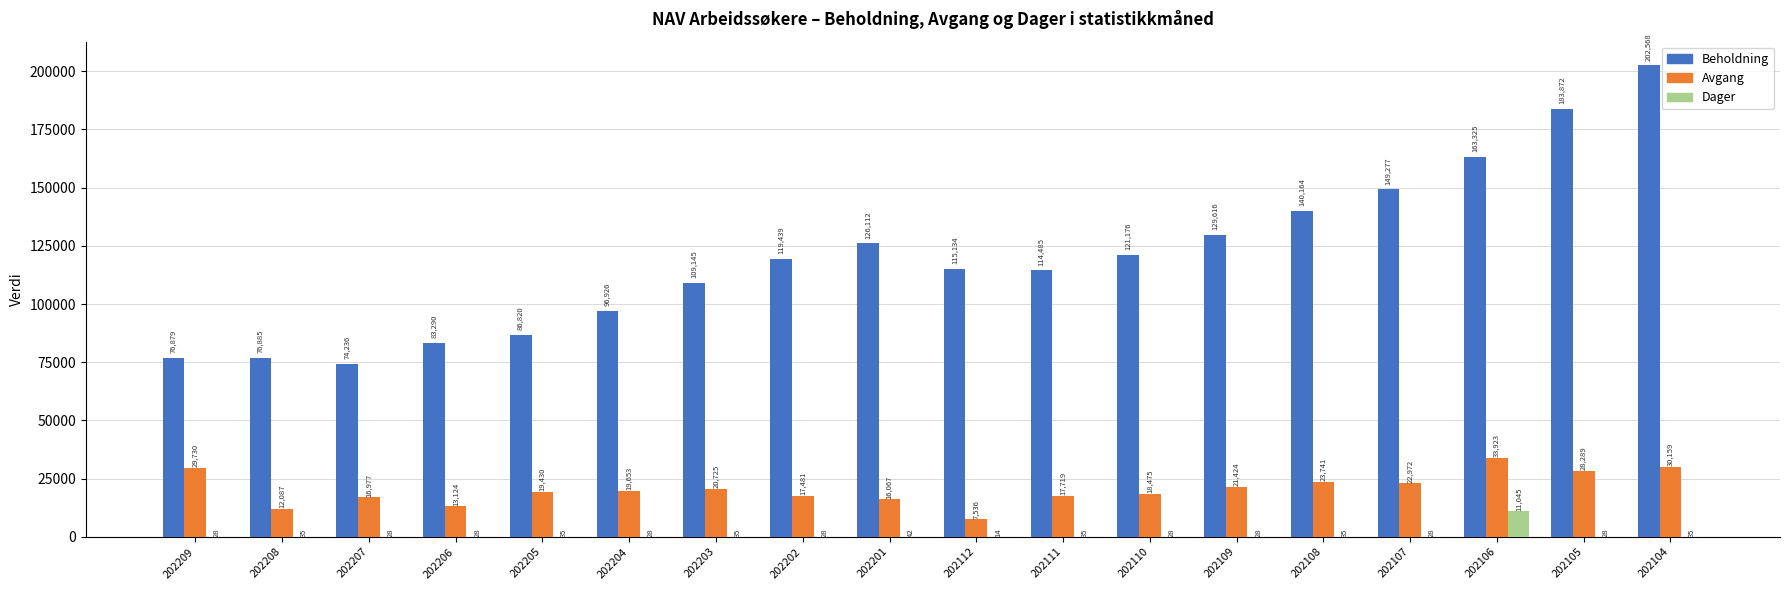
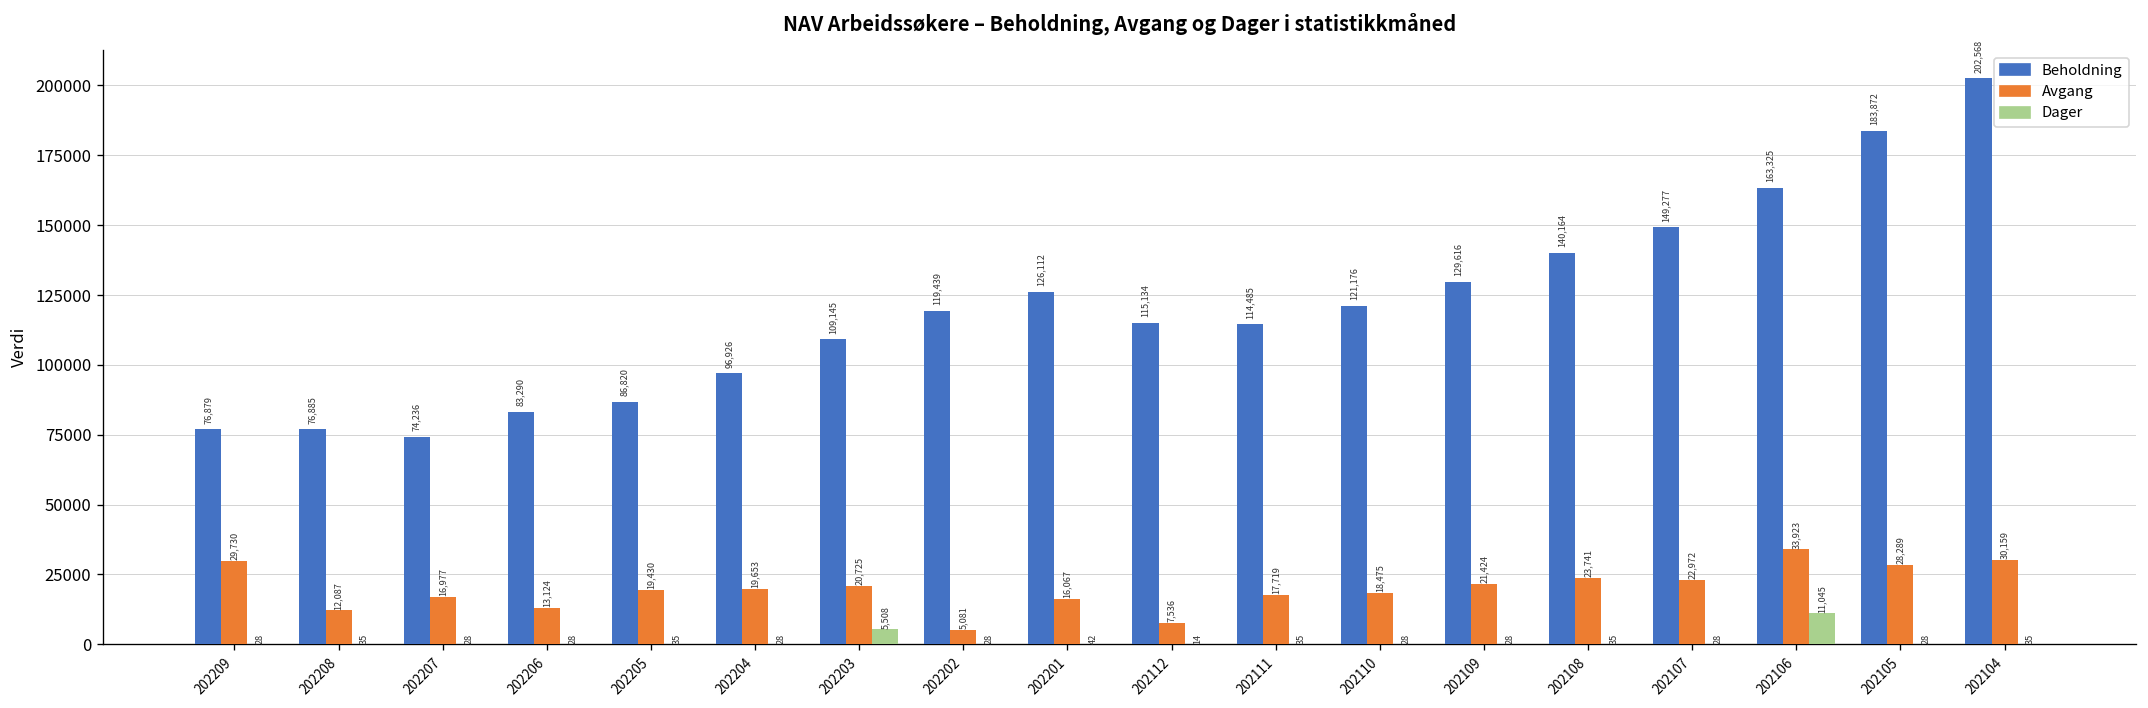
  {
    "Beholdning": {
      "202209": "76,879",
      "202208": "76,885",
      "202207": "74,236",
      "202206": "83,290",
      "202205": "86,820",
      "202204": "96,926",
      "202203": "109,145",
      "202202": "119,439",
      "202201": "126,112",
      "202112": "115,134",
      "202111": "114,485",
      "202110": "121,176",
      "202109": "129,616",
      "202108": "140,164",
      "202107": "149,277",
      "202106": "163,325",
      "202105": "183,872",
      "202104": "202,568"
    },
    "Avgang": {
      "202209": "29,730",
      "202208": "12,087",
      "202207": "16,977",
      "202206": "13,124",
      "202205": "19,430",
      "202204": "19,653",
      "202203": "20,725",
-     "202202": "17,481",
+     "202202": "5,081",
      "202201": "16,067",
      "202112": "7,536",
      "202111": "17,719",
      "202110": "18,475",
      "202109": "21,424",
      "202108": "23,741",
      "202107": "22,972",
      "202106": "33,923",
      "202105": "28,289",
      "202104": "30,159"
    },
    "Dager": {
      "202209": "28",
      "202208": "35",
      "202207": "28",
      "202206": "28",
      "202205": "35",
      "202204": "28",
-     "202203": "35",
+     "202203": "5,508",
      "202202": "28",
      "202201": "42",
      "202112": "14",
      "202111": "35",
      "202110": "28",
      "202109": "28",
      "202108": "35",
      "202107": "28",
      "202106": "11,045",
      "202105": "28",
      "202104": "35"
    }
  }
